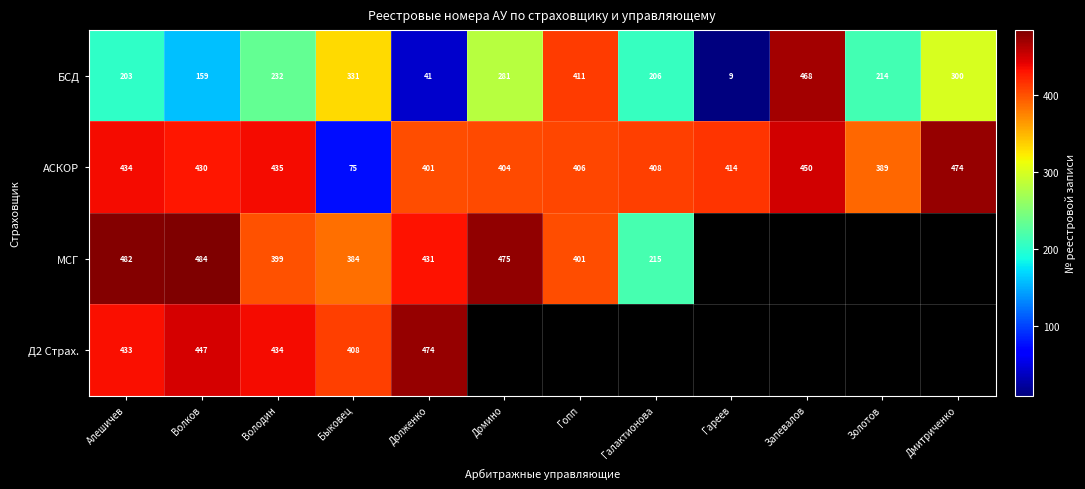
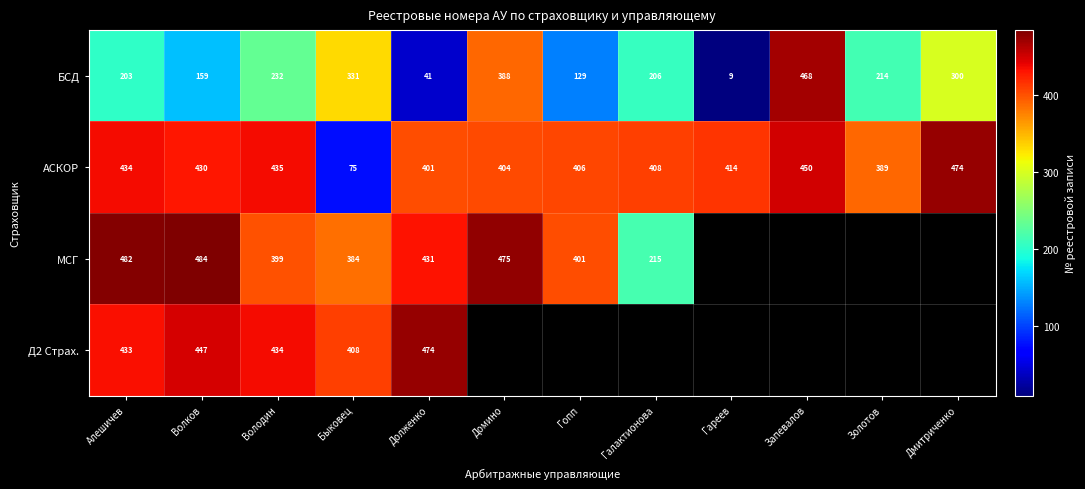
  {
    "БСД": {
      "Алешичев": 203,
      "Волков": 159,
      "Володин": 232,
      "Быковец": 331,
      "Долженко": 41,
-     "Домино": 281,
-     "Гопп": 411,
+     "Домино": 388,
+     "Гопп": 129,
      "Галактионова": 206,
      "Гареев": 9,
      "Запевалов": 468,
      "Золотов": 214,
      "Дмитриченко": 300
    },
    "АСКОР": {
      "Алешичев": 434,
      "Волков": 430,
      "Володин": 435,
      "Быковец": 75,
      "Долженко": 401,
      "Домино": 404,
      "Гопп": 406,
      "Галактионова": 408,
      "Гареев": 414,
      "Запевалов": 450,
      "Золотов": 389,
      "Дмитриченко": 474
    },
    "МСГ": {
      "Алешичев": 482,
      "Волков": 484,
      "Володин": 399,
      "Быковец": 384,
      "Долженко": 431,
      "Домино": 475,
      "Гопп": 401,
      "Галактионова": 215
    },
    "Д2 Страх.": {
      "Алешичев": 433,
      "Волков": 447,
      "Володин": 434,
      "Быковец": 408,
      "Долженко": 474
    }
  }
